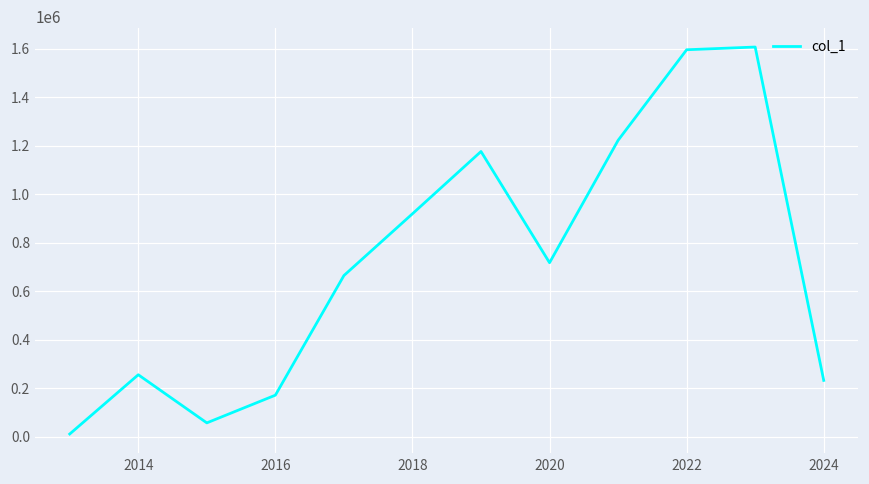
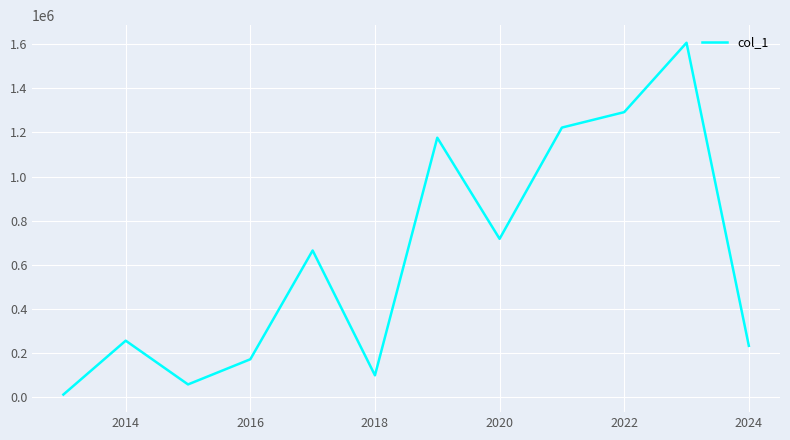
  {
    "2014": 260000,
    "2016": 170000,
-   "2018": 920000,
+   "2018": 100000,
    "2020": 720000,
-   "2022": 1600000,
+   "2022": 1290000,
    "2024": 230000
  }
